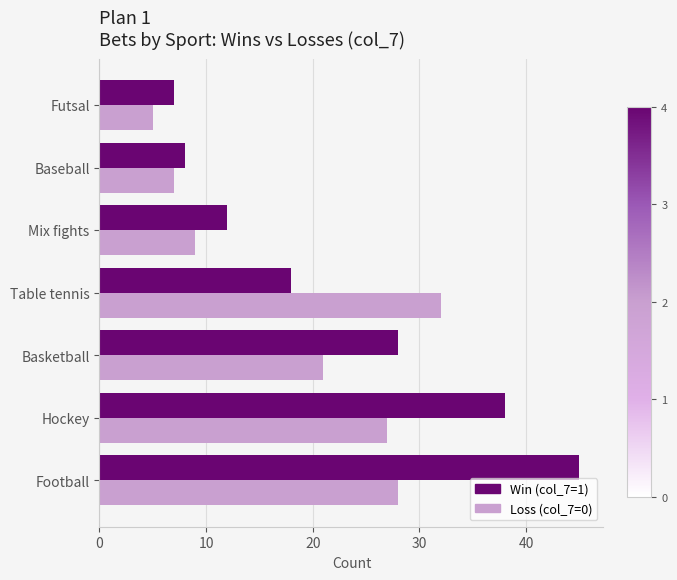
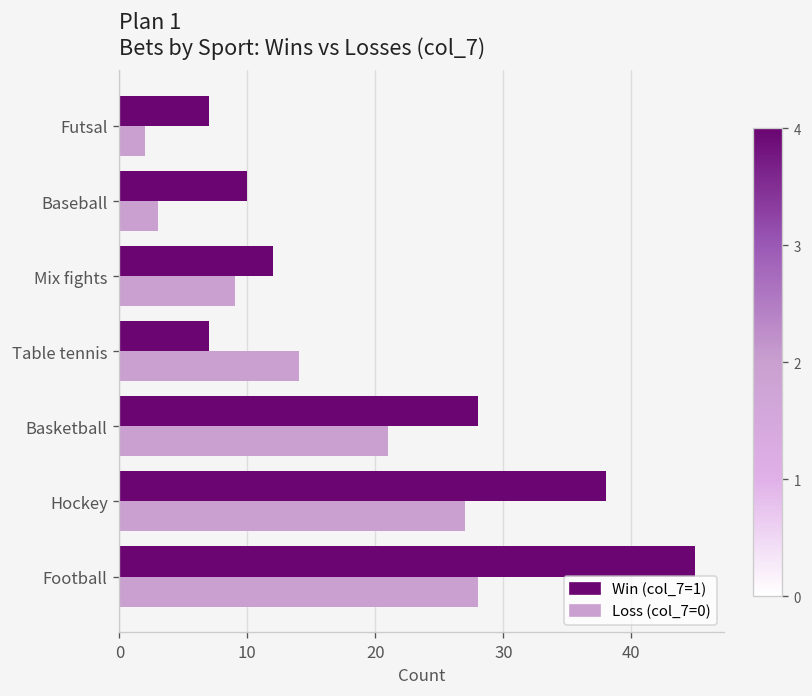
  {
    "Win (col_7=1)": {
      "Futsal": 7,
-     "Baseball": 8,
+     "Baseball": 10,
      "Mix fights": 12,
-     "Table tennis": 18,
+     "Table tennis": 7,
      "Basketball": 28,
      "Hockey": 38,
      "Football": 45
    },
    "Loss (col_7=0)": {
-     "Futsal": 5,
-     "Baseball": 7,
+     "Futsal": 2,
+     "Baseball": 3,
      "Mix fights": 9,
-     "Table tennis": 32,
+     "Table tennis": 14,
      "Basketball": 21,
      "Hockey": 27,
      "Football": 28
    }
  }
